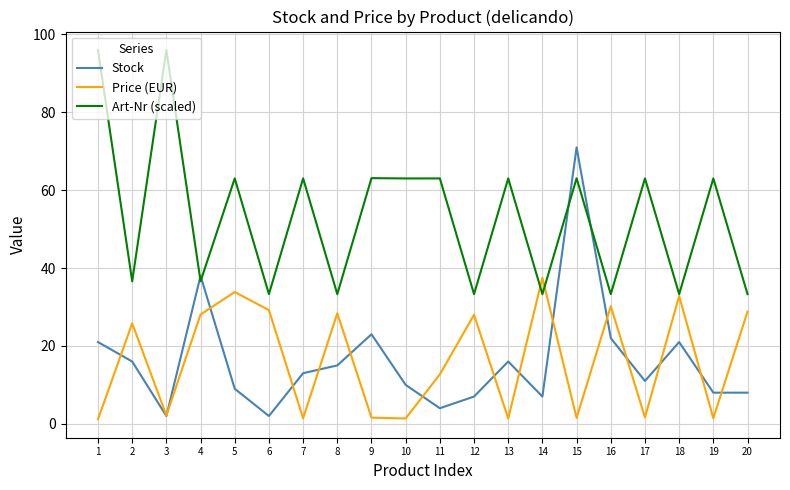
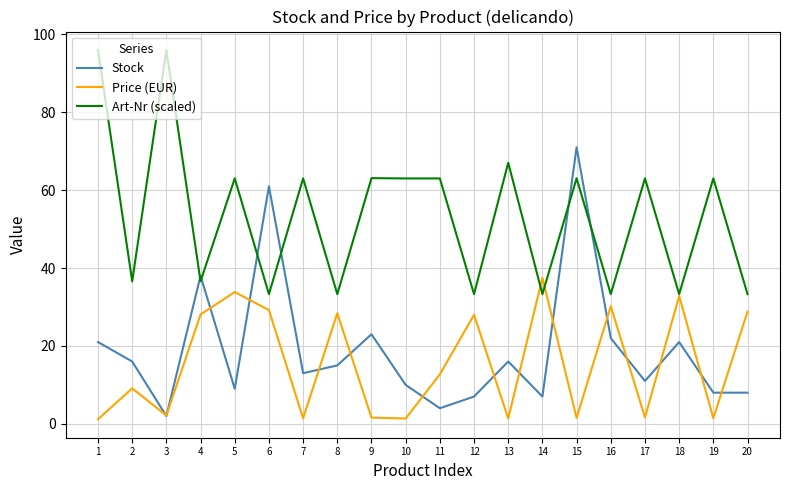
  {
    "Stock": {
      "1": 21,
      "2": 16,
      "4": 38,
      "5": 9,
-     "6": 2,
+     "6": 61,
      "7": 13,
      "8": 15,
      "9": 23,
      "10": 10,
      "11": 4,
      "12": 7,
      "13": 16,
      "14": 7,
      "15": 71,
      "16": 22,
      "17": 11,
      "18": 21,
      "19": 8,
      "20": 8
    },
    "Price (EUR)": {
      "1": 1,
-     "2": 26,
+     "2": 9,
      "4": 28,
      "5": 34,
      "6": 29,
      "7": 1,
      "8": 28,
      "9": 2,
      "10": 1,
      "11": 13,
      "12": 28,
      "13": 1,
      "14": 38,
      "15": 2,
      "16": 30,
      "17": 2,
      "19": 1,
      "20": 29
    },
    "Art-Nr (scaled)": {
      "2": 37,
      "4": 37,
      "5": 63,
      "6": 33,
      "7": 63,
      "8": 33,
      "9": 63,
      "10": 63,
      "11": 63,
      "12": 33,
-     "13": 63,
+     "13": 67,
      "14": 33,
      "15": 63,
      "16": 33,
      "17": 63,
      "19": 63,
      "20": 33
    }
  }
